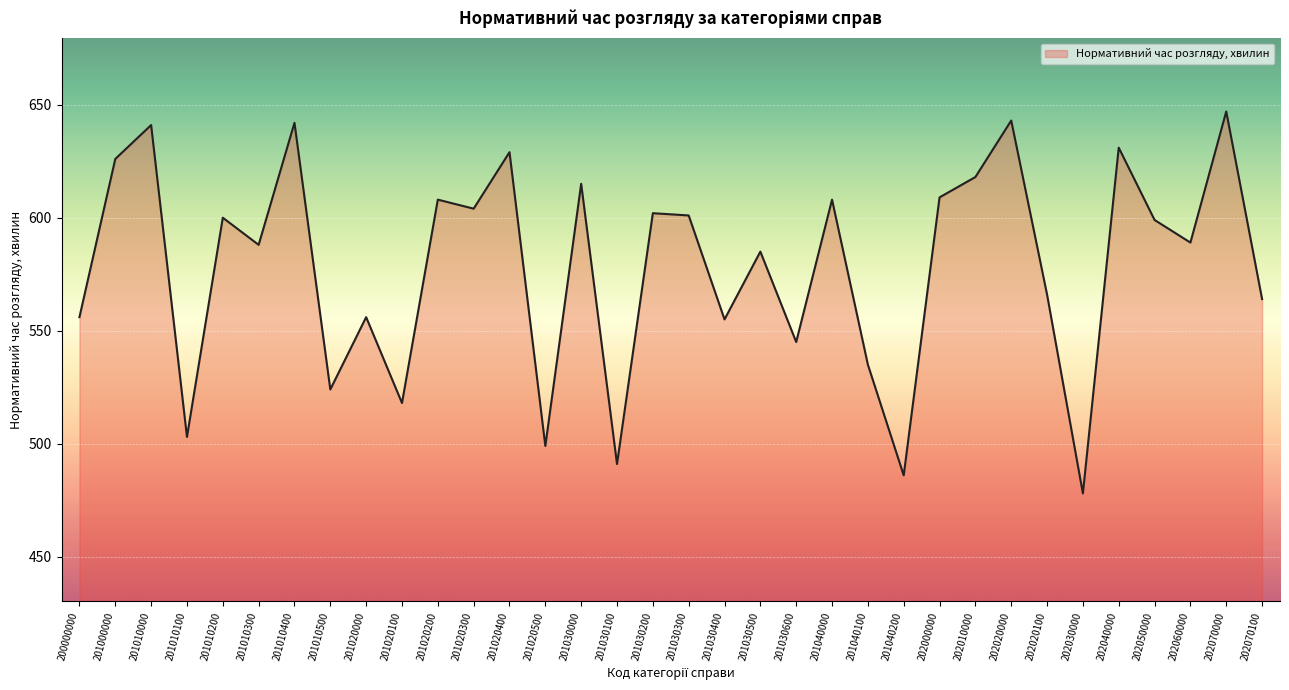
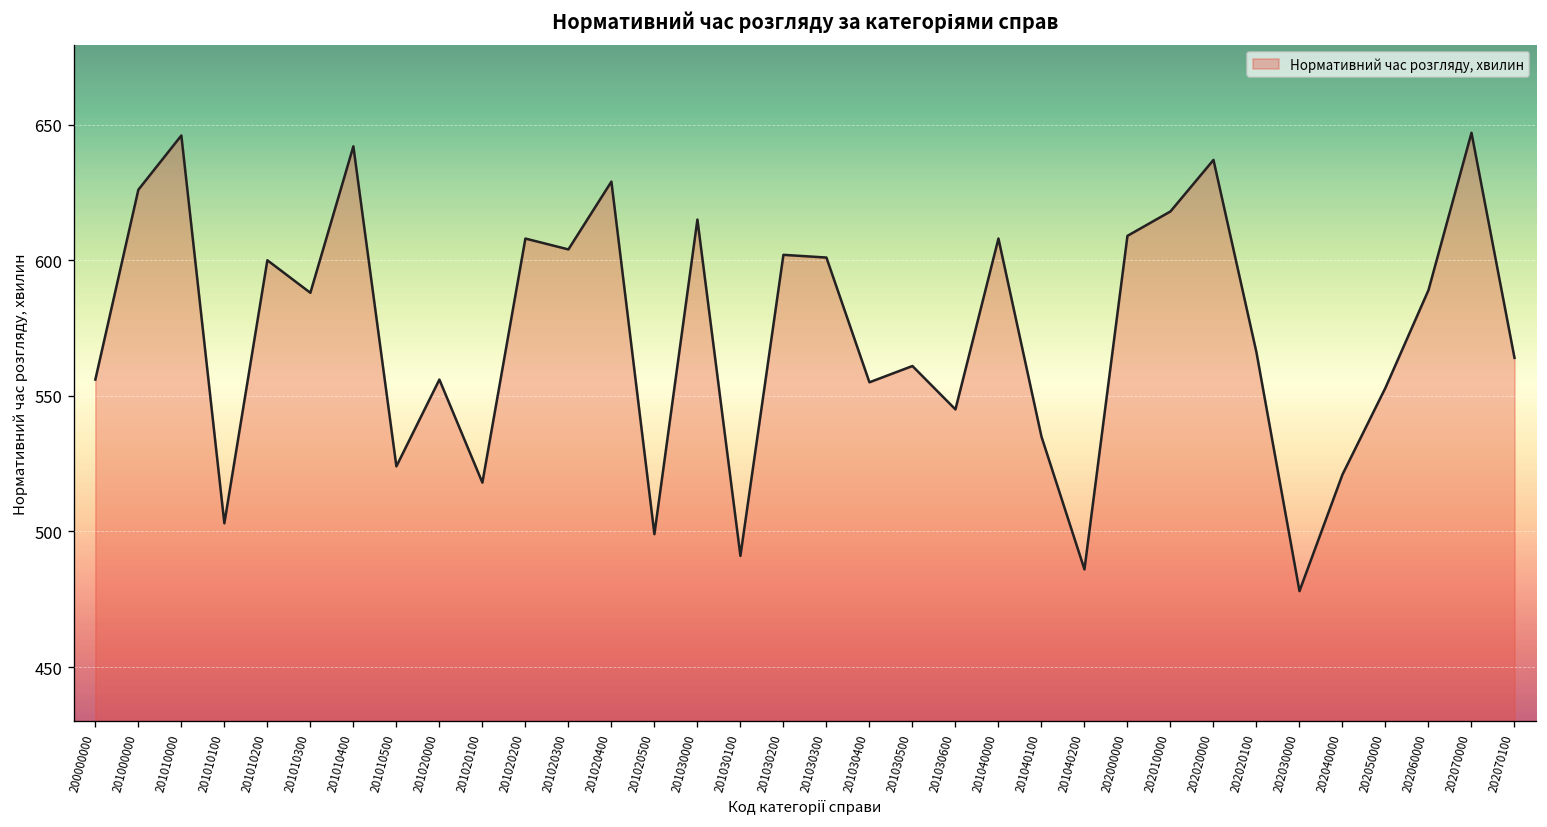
  {
    "200000000": 556,
    "201000000": 626,
-   "201010000": 641,
+   "201010000": 646,
    "201010100": 503,
    "201010200": 600,
    "201010300": 588,
    "201010400": 642,
    "201010500": 524,
    "201020000": 556,
    "201020100": 518,
    "201020200": 608,
    "201020300": 604,
    "201020400": 629,
    "201020500": 499,
    "201030000": 615,
    "201030100": 491,
    "201030200": 602,
    "201030300": 601,
    "201030400": 555,
-   "201030500": 585,
+   "201030500": 561,
    "201030600": 545,
    "201040000": 608,
    "201040100": 535,
    "201040200": 486,
    "202000000": 609,
    "202010000": 618,
-   "202020000": 643,
+   "202020000": 637,
    "202020100": 566,
    "202030000": 478,
-   "202040000": 631,
-   "202050000": 599,
+   "202040000": 521,
+   "202050000": 553,
    "202060000": 589,
    "202070000": 647,
    "202070100": 564
  }
